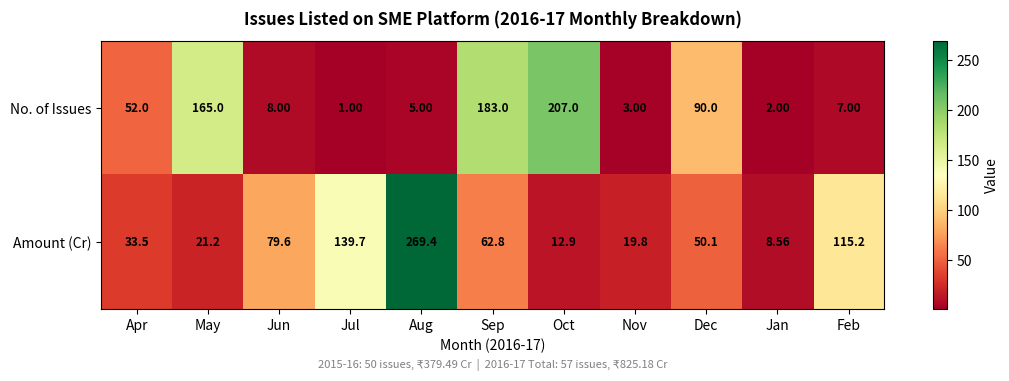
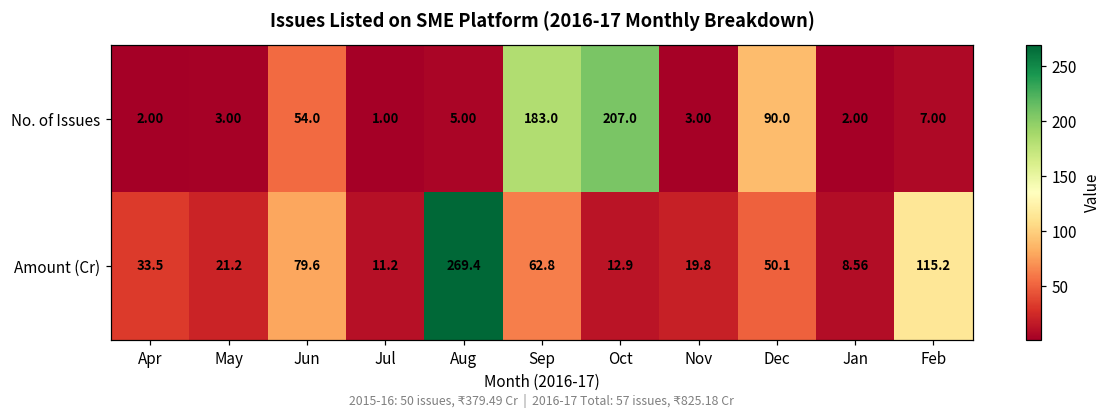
  {
    "No. of Issues": {
-     "Apr": 52.0,
-     "May": 165.0,
-     "Jun": 8.00,
+     "Apr": 2.00,
+     "May": 3.00,
+     "Jun": 54.0,
      "Jul": 1.00,
      "Aug": 5.00,
      "Sep": 183.0,
      "Oct": 207.0,
      "Nov": 3.00,
      "Dec": 90.0,
      "Jan": 2.00,
      "Feb": 7.00
    },
    "Amount (Cr)": {
      "Apr": 33.5,
      "May": 21.2,
      "Jun": 79.6,
-     "Jul": 139.7,
+     "Jul": 11.2,
      "Aug": 269.4,
      "Sep": 62.8,
      "Oct": 12.9,
      "Nov": 19.8,
      "Dec": 50.1,
      "Jan": 8.56,
      "Feb": 115.2
    }
  }
